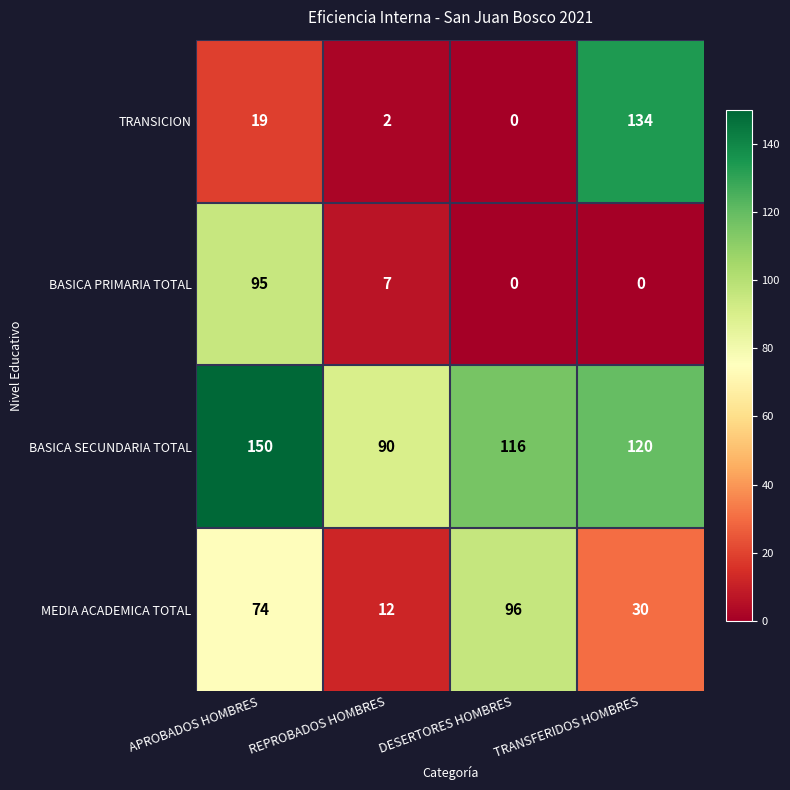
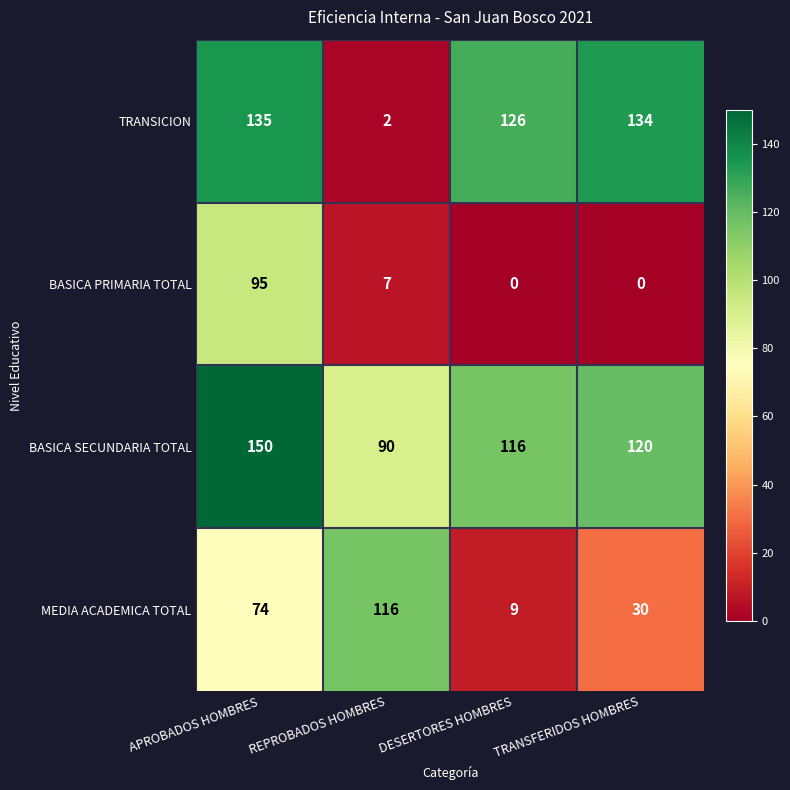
  {
    "TRANSICION": {
-     "APROBADOS HOMBRES": 19,
+     "APROBADOS HOMBRES": 135,
      "REPROBADOS HOMBRES": 2,
-     "DESERTORES HOMBRES": 0,
+     "DESERTORES HOMBRES": 126,
      "TRANSFERIDOS HOMBRES": 134
    },
    "BASICA PRIMARIA TOTAL": {
      "APROBADOS HOMBRES": 95,
      "REPROBADOS HOMBRES": 7,
      "DESERTORES HOMBRES": 0,
      "TRANSFERIDOS HOMBRES": 0
    },
    "BASICA SECUNDARIA TOTAL": {
      "APROBADOS HOMBRES": 150,
      "REPROBADOS HOMBRES": 90,
      "DESERTORES HOMBRES": 116,
      "TRANSFERIDOS HOMBRES": 120
    },
    "MEDIA ACADEMICA TOTAL": {
      "APROBADOS HOMBRES": 74,
-     "REPROBADOS HOMBRES": 12,
-     "DESERTORES HOMBRES": 96,
+     "REPROBADOS HOMBRES": 116,
+     "DESERTORES HOMBRES": 9,
      "TRANSFERIDOS HOMBRES": 30
    }
  }
